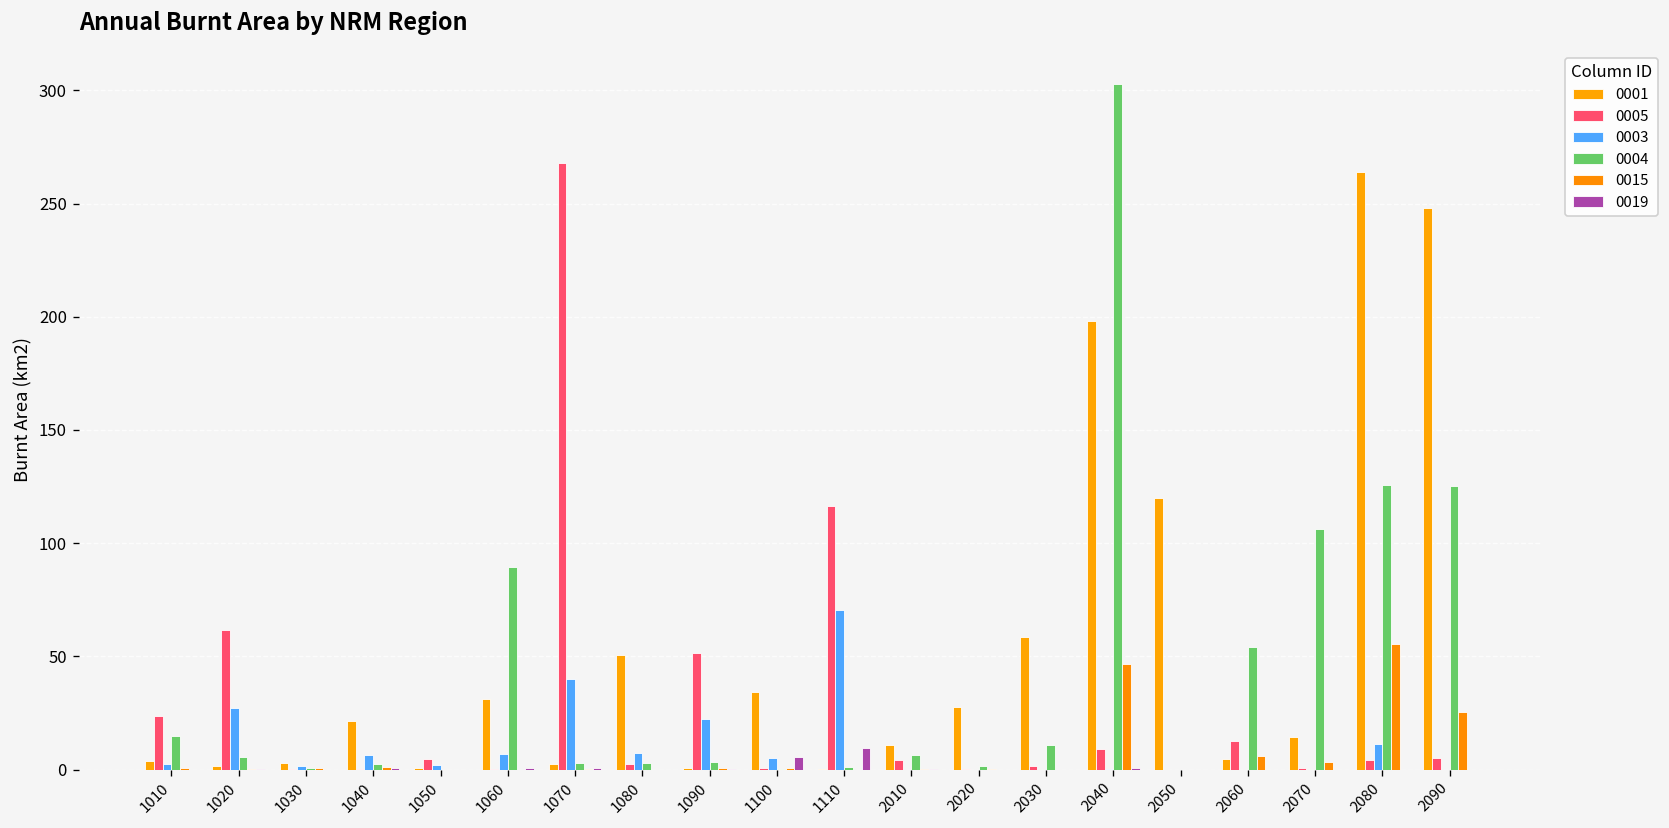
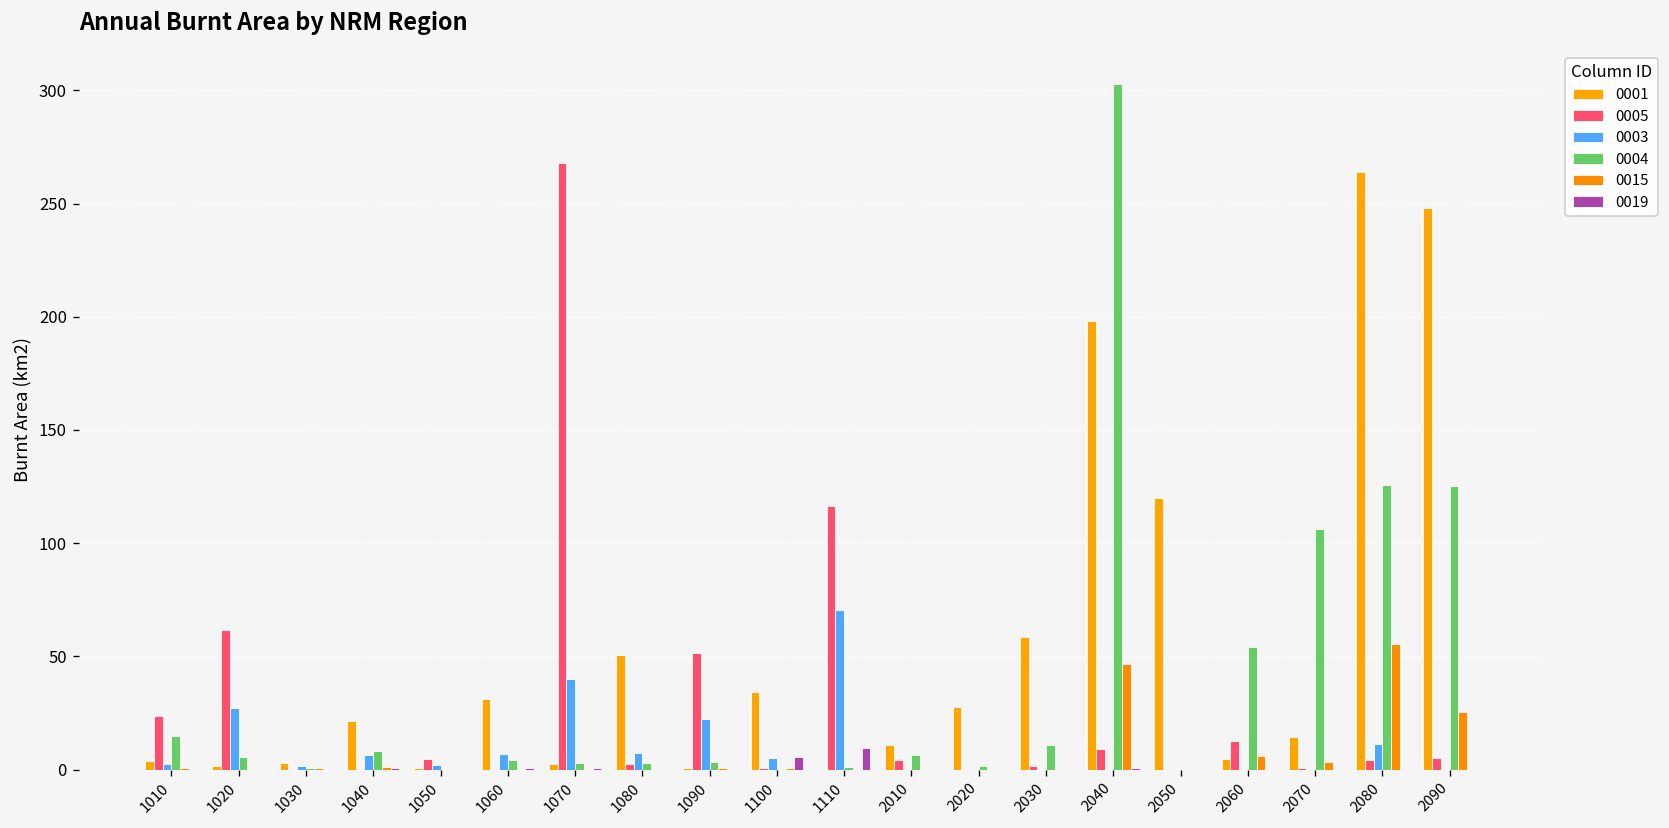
  {
    "0005": {
      "1010": 24,
      "1020": 62,
      "1050": 5,
      "1070": 268,
      "1080": 2,
      "1090": 52,
      "1110": 116,
      "2010": 4,
      "2030": 1,
      "2040": 9,
      "2050": 0,
      "2060": 13,
      "2080": 4,
      "2090": 5
    },
    "0003": {
      "1010": 3,
      "1020": 27,
      "1030": 2,
      "1040": 7,
      "1050": 2,
      "1060": 7,
      "1070": 40,
      "1080": 7,
      "1090": 22,
      "1100": 5,
      "1110": 70,
      "2010": 0,
      "2020": 0,
      "2030": 0,
      "2050": 0,
      "2060": 0,
      "2070": 0,
      "2080": 11,
      "2090": 0
    },
    "0004": {
      "1010": 15,
      "1020": 5,
-     "1040": 2,
+     "1040": 8,
      "1050": 0,
-     "1060": 89,
+     "1060": 4,
      "1070": 3,
      "1080": 3,
      "1090": 3,
      "1110": 1,
      "2010": 7,
      "2020": 2,
      "2030": 11,
      "2040": 303,
      "2050": 0,
      "2060": 54,
      "2070": 106,
      "2080": 126,
      "2090": 125
    },
    "0019": {
      "1010": 0,
      "1030": 0,
      "1080": 0,
      "1100": 6,
      "1110": 10,
      "2020": 0,
      "2030": 0,
      "2050": 0,
      "2060": 0,
      "2070": 0,
      "2080": 0,
      "2090": 0
    }
  }
